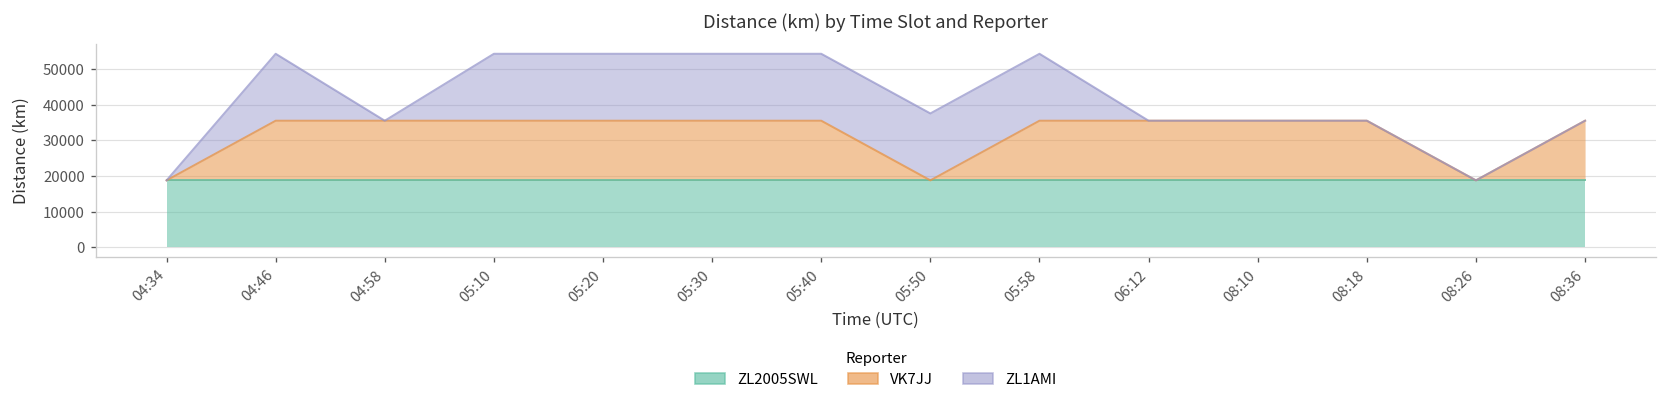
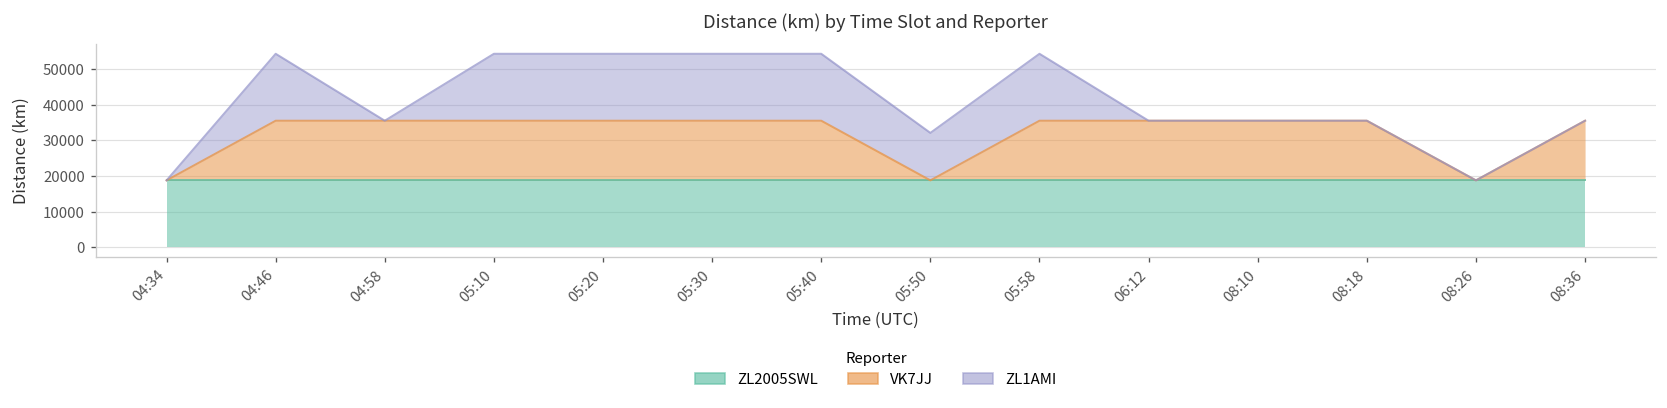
  {
    "ZL2005SWL": {
      "04:46": 19000,
      "04:58": 19000,
      "05:10": 19000,
      "05:20": 19000,
      "05:30": 19000,
      "05:40": 19000,
      "05:58": 19000,
      "06:12": 19000,
      "08:10": 19000,
      "08:18": 19000,
      "08:36": 19000
    },
    "VK7JJ": {
      "04:46": 17000,
      "05:10": 17000,
      "05:20": 17000,
      "05:30": 17000,
      "05:40": 17000,
      "05:58": 17000
    },
    "ZL1AMI": {
      "04:46": 19000,
      "05:10": 19000,
      "05:20": 19000,
      "05:30": 19000,
      "05:40": 19000,
-     "05:50": 19000,
+     "05:50": 13000,
      "05:58": 19000
    }
  }
